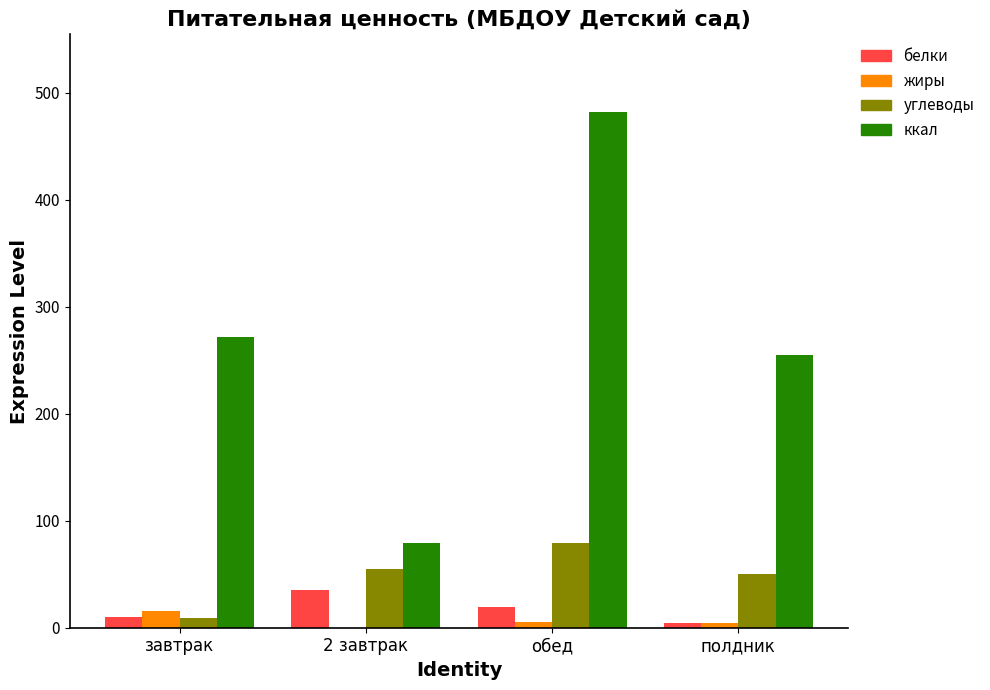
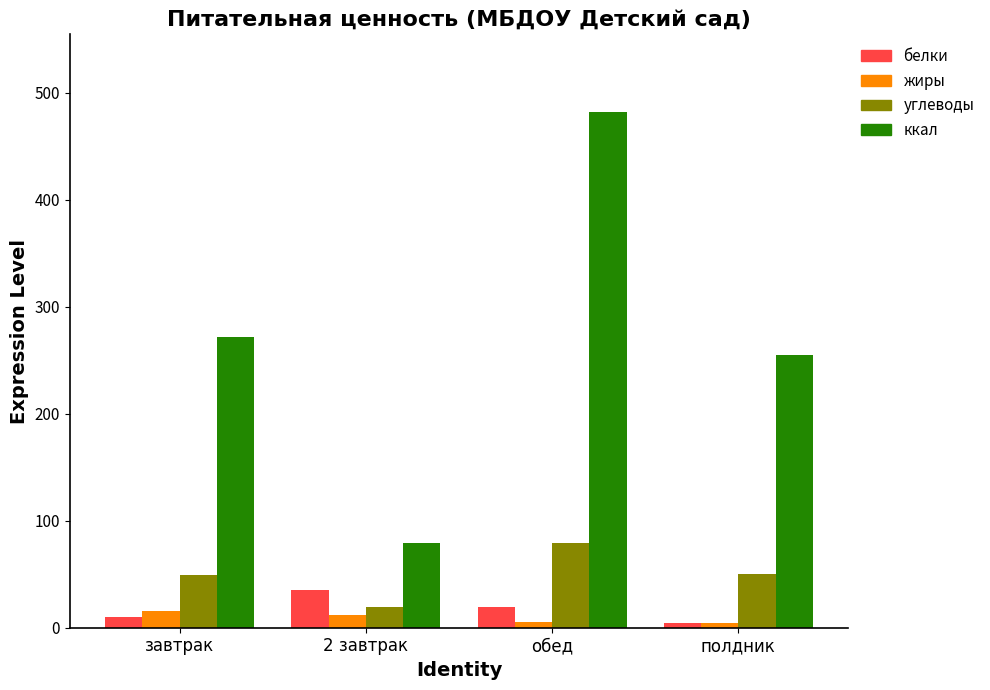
  {
    "белки": {
      "завтрак": 10,
      "2 завтрак": 36,
      "обед": 20,
      "полдник": 4
    },
    "жиры": {
      "завтрак": 15,
-     "2 завтрак": 0,
+     "2 завтрак": 12,
      "обед": 5,
      "полдник": 4
    },
    "углеводы": {
-     "завтрак": 10,
-     "2 завтрак": 55,
+     "завтрак": 49,
+     "2 завтрак": 19,
      "обед": 79,
      "полдник": 50
    },
    "ккал": {
      "завтрак": 272,
      "2 завтрак": 79,
      "обед": 482,
      "полдник": 255
    }
  }
